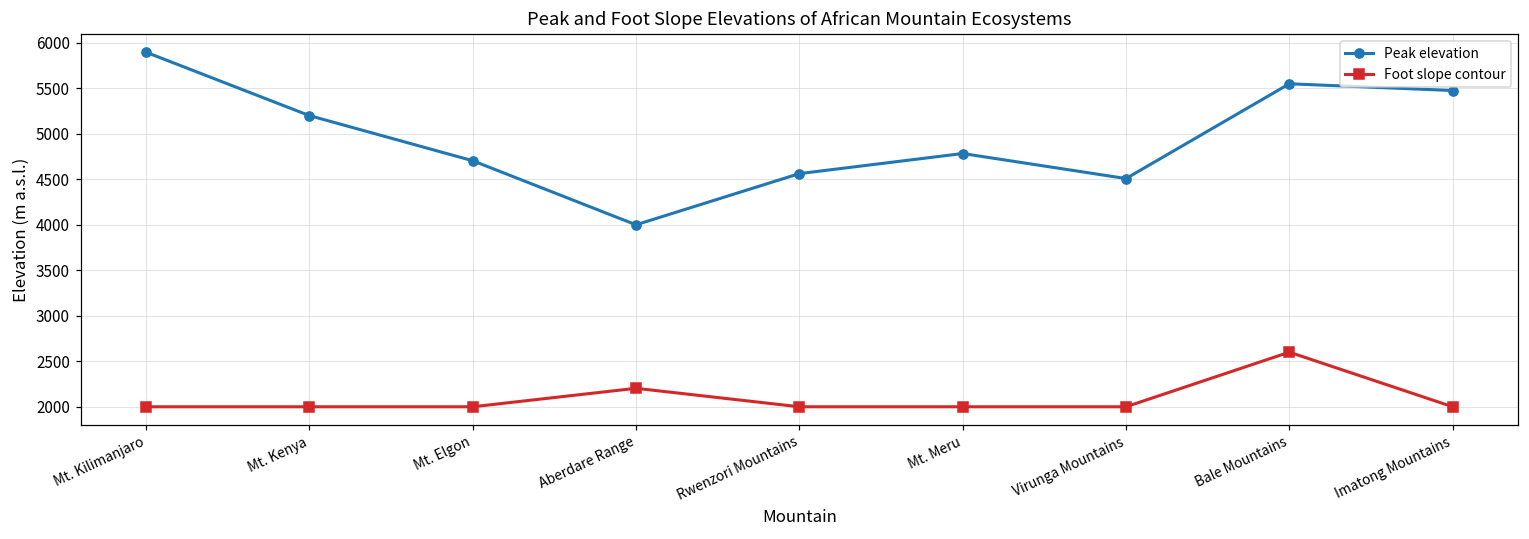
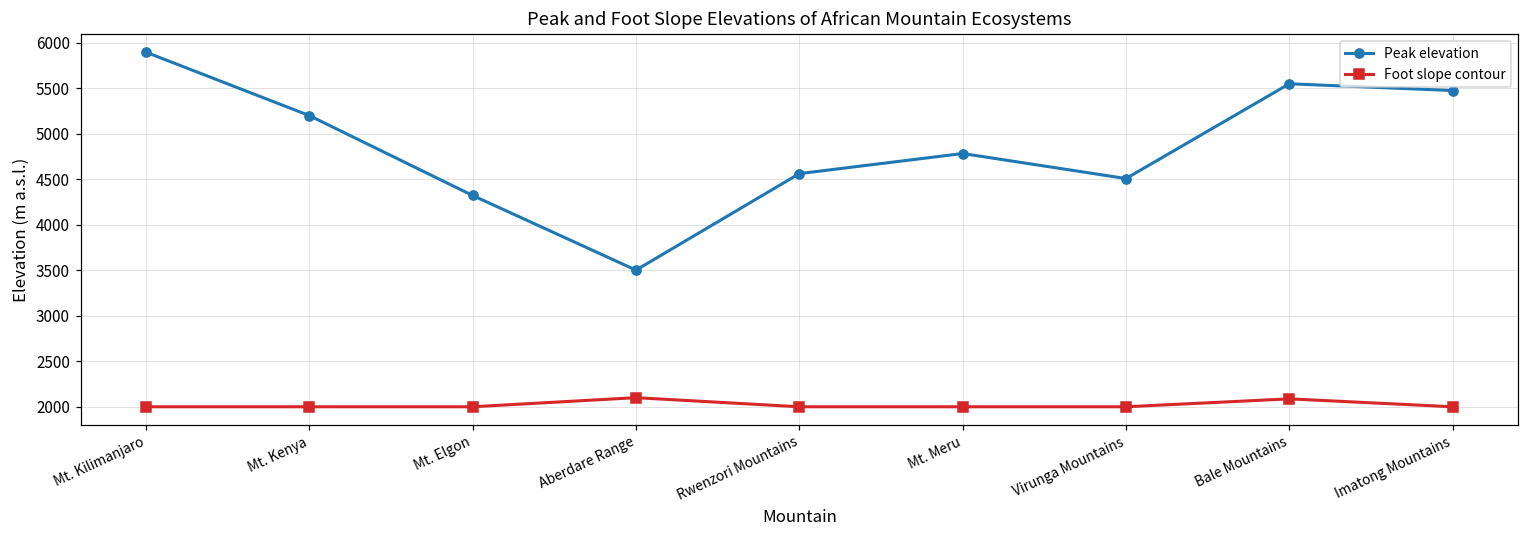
  {
    "Peak elevation": {
      "Mt. Kilimanjaro": 5900,
      "Mt. Kenya": 5200,
-     "Mt. Elgon": 4700,
-     "Aberdare Range": 4000,
+     "Mt. Elgon": 4300,
+     "Aberdare Range": 3500,
      "Rwenzori Mountains": 4600,
      "Mt. Meru": 4800,
      "Virunga Mountains": 4500,
      "Bale Mountains": 5500,
      "Imatong Mountains": 5500
    },
    "Foot slope contour": {
      "Mt. Kilimanjaro": 2000,
      "Mt. Kenya": 2000,
      "Mt. Elgon": 2000,
-     "Aberdare Range": 2200,
+     "Aberdare Range": 2100,
      "Rwenzori Mountains": 2000,
      "Mt. Meru": 2000,
      "Virunga Mountains": 2000,
-     "Bale Mountains": 2600,
+     "Bale Mountains": 2100,
      "Imatong Mountains": 2000
    }
  }
